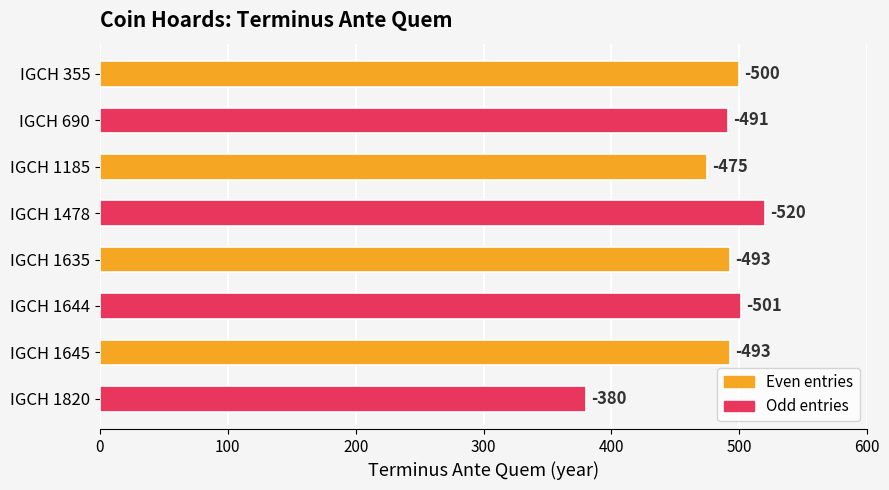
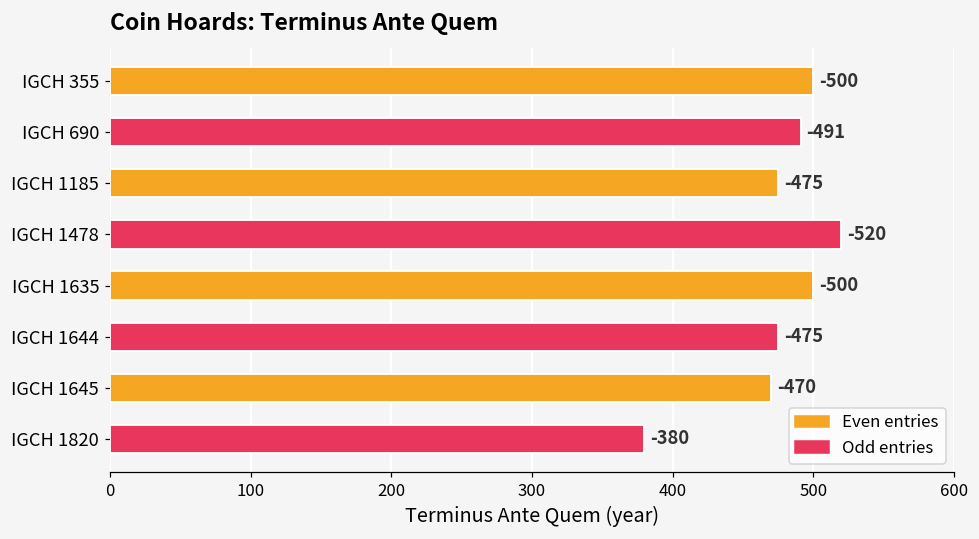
  {
-   "IGCH 1635": -493,
-   "IGCH 1644": -501,
-   "IGCH 1645": -493
+   "IGCH 1635": -500,
+   "IGCH 1644": -475,
+   "IGCH 1645": -470
  }
